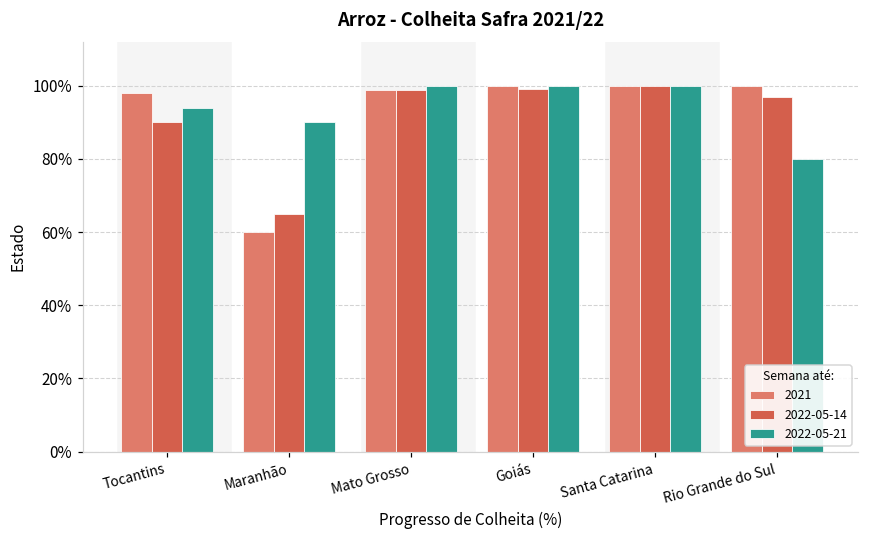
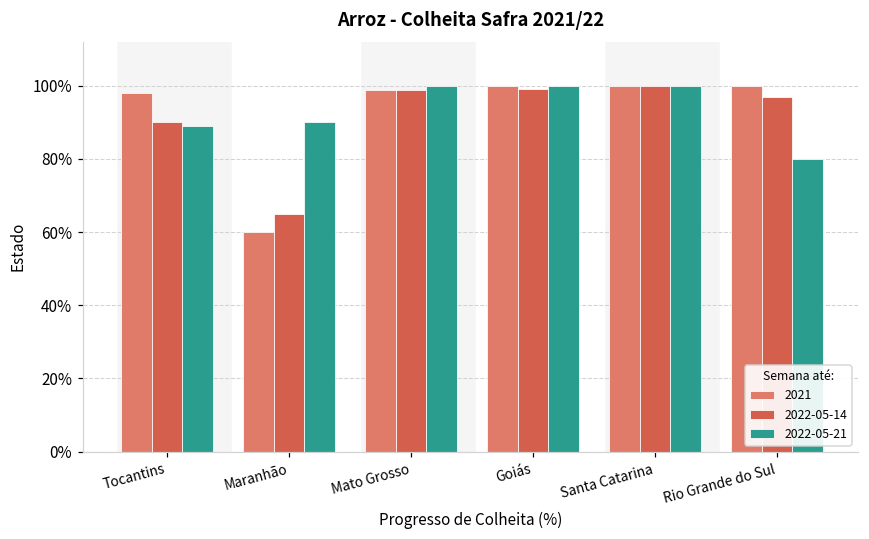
  {
    "2022-05-21": {
-     "Tocantins": "94%",
+     "Tocantins": "89%",
      "Maranhão": "90%",
      "Mato Grosso": "100%",
      "Goiás": "100%",
      "Santa Catarina": "100%",
      "Rio Grande do Sul": "80%"
    }
  }
